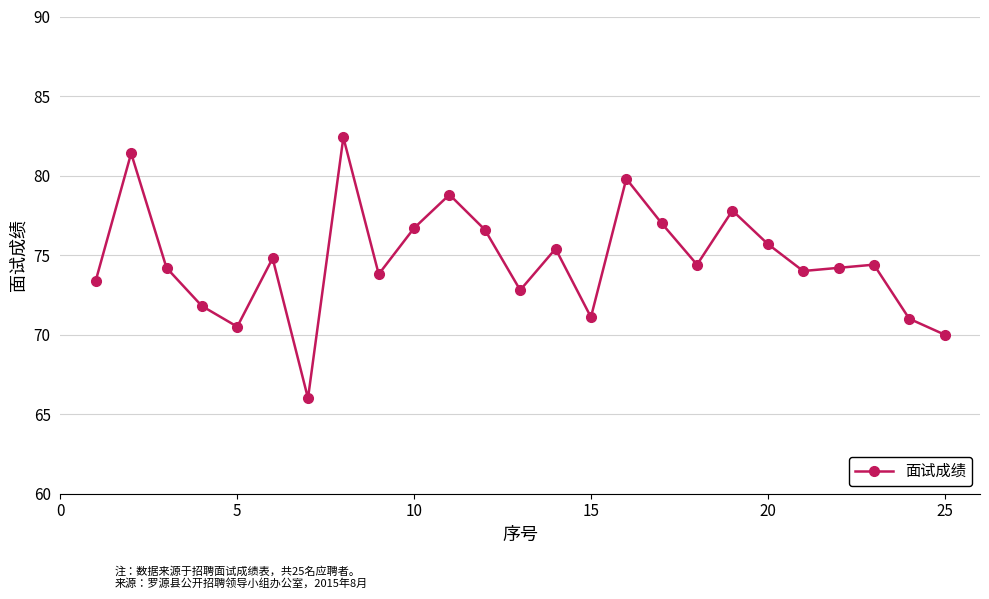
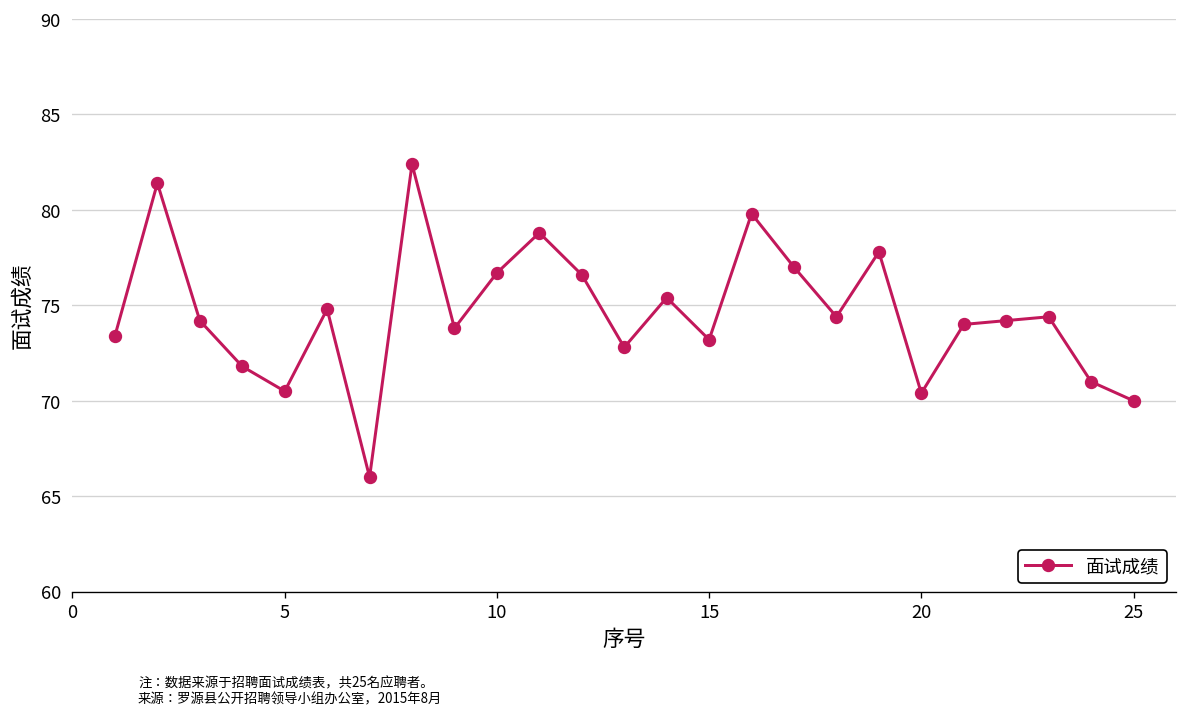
  {
    "5": 70.5,
    "10": 76.7,
-   "15": 71.1,
-   "20": 75.7,
+   "15": 73.2,
+   "20": 70.4,
    "25": 70.0
  }
